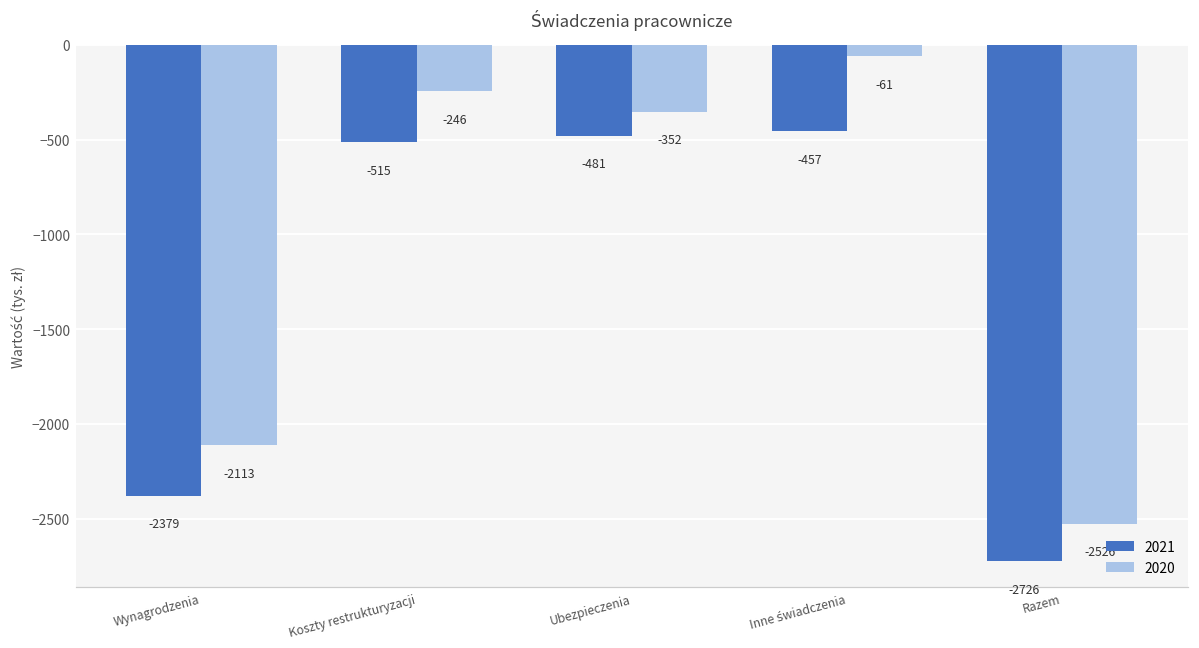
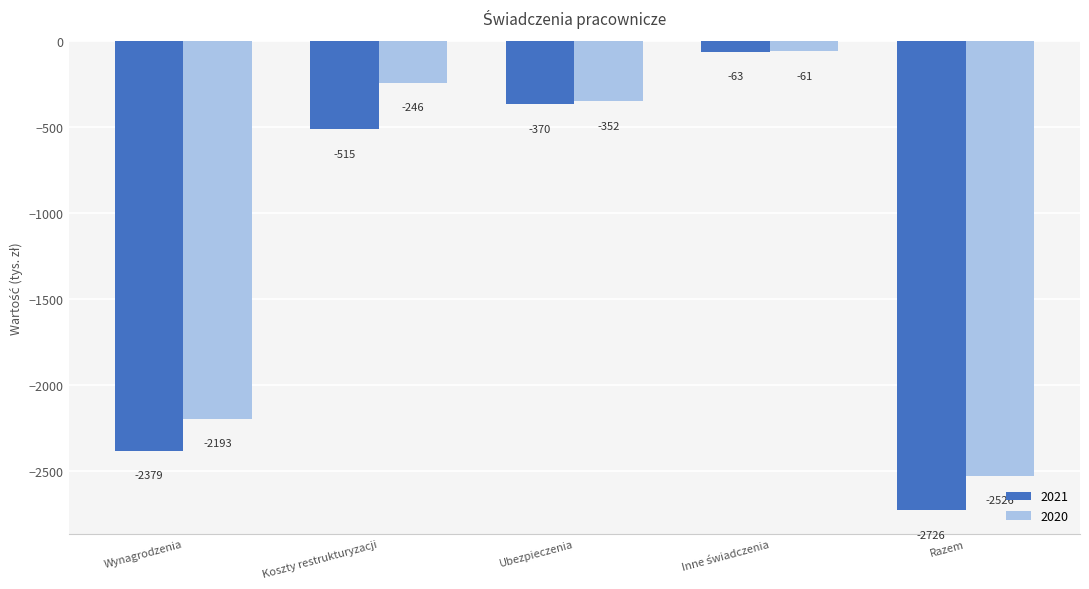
  {
    "2021": {
      "Wynagrodzenia": -2379,
      "Koszty restrukturyzacji": -515,
-     "Ubezpieczenia": -481,
-     "Inne świadczenia": -457,
+     "Ubezpieczenia": -370,
+     "Inne świadczenia": -63,
      "Razem": -2726
    },
    "2020": {
-     "Wynagrodzenia": -2113,
+     "Wynagrodzenia": -2193,
      "Koszty restrukturyzacji": -246,
      "Ubezpieczenia": -352,
      "Inne świadczenia": -61,
      "Razem": -2526
    }
  }
